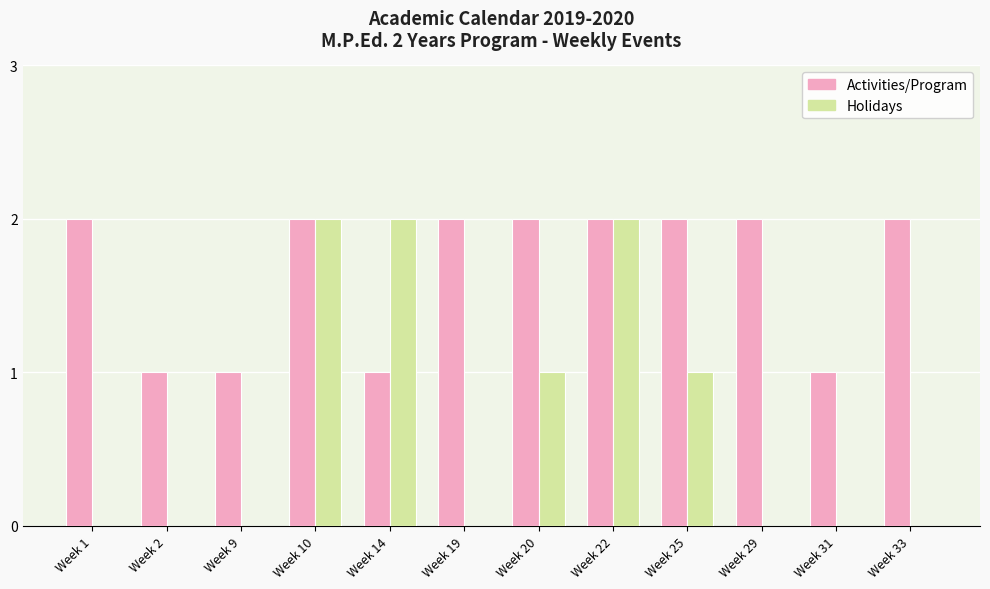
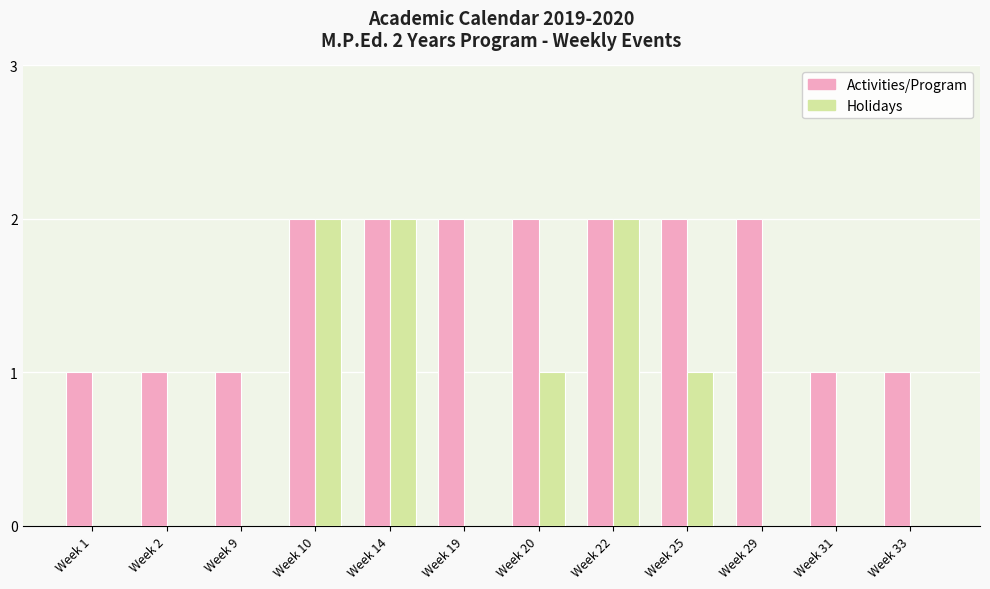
  {
    "Activities/Program": {
-     "Week 1": 2,
+     "Week 1": 1,
      "Week 2": 1,
      "Week 9": 1,
      "Week 10": 2,
-     "Week 14": 1,
+     "Week 14": 2,
      "Week 19": 2,
      "Week 20": 2,
      "Week 22": 2,
      "Week 25": 2,
      "Week 29": 2,
      "Week 31": 1,
-     "Week 33": 2
+     "Week 33": 1
    },
    "Holidays": {
      "Week 1": 0,
      "Week 2": 0,
      "Week 9": 0,
      "Week 10": 2,
      "Week 14": 2,
      "Week 19": 0,
      "Week 20": 1,
      "Week 22": 2,
      "Week 25": 1,
      "Week 29": 0,
      "Week 31": 0,
      "Week 33": 0
    }
  }
